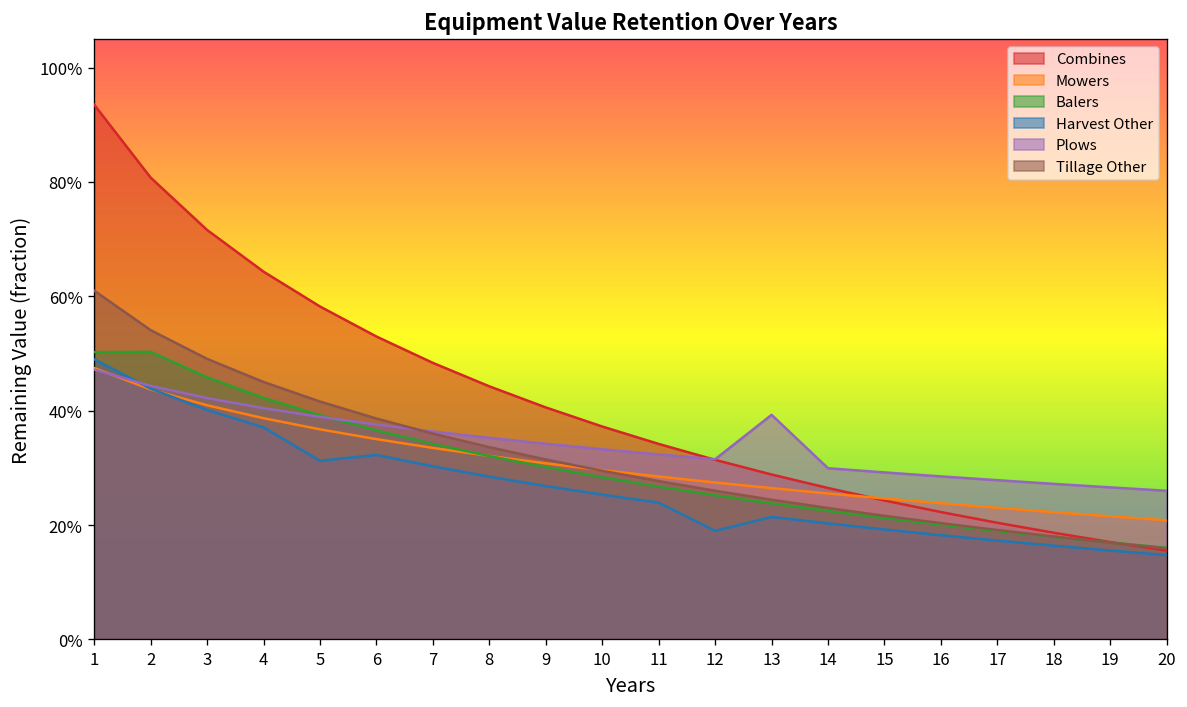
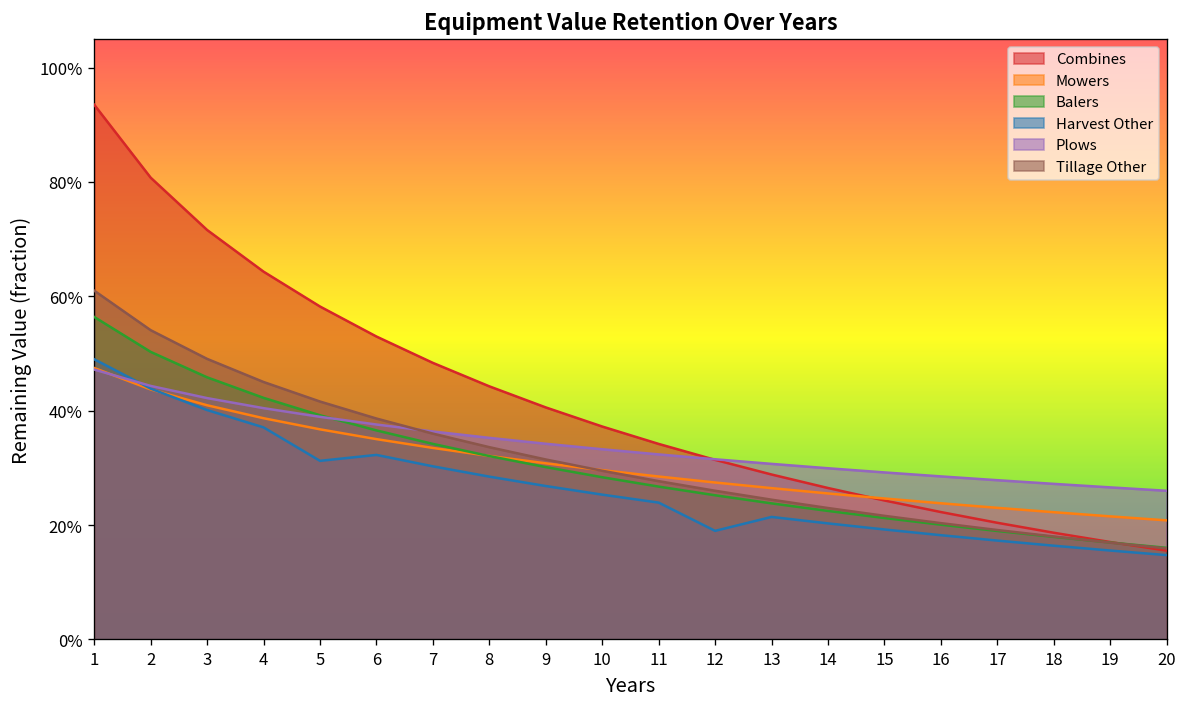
  {
    "Combines": {
      "1": "94%",
      "2": "81%",
      "3": "72%",
      "4": "64%",
      "5": "58%",
      "6": "53%",
      "7": "48%",
      "8": "44%",
      "9": "41%",
      "10": "37%",
      "11": "34%",
      "13": "29%",
      "14": "26%",
      "16": "22%",
      "17": "20%",
      "18": "19%"
    },
    "Mowers": {
      "3": "41%",
      "4": "39%",
      "5": "37%",
      "6": "35%",
      "7": "33%",
      "9": "31%",
      "11": "28%",
      "12": "27%",
      "13": "26%",
      "14": "26%",
      "16": "24%",
      "17": "23%",
      "18": "22%",
      "19": "22%",
      "20": "21%"
    },
    "Balers": {
-     "1": "50%",
+     "1": "56%",
      "2": "50%",
      "3": "46%",
      "4": "42%",
      "6": "37%",
      "7": "34%",
      "9": "30%",
      "10": "28%",
      "11": "27%",
      "12": "25%",
      "13": "24%"
    },
    "Harvest Other": {
      "1": "49%",
      "3": "40%",
      "4": "37%",
      "5": "31%",
      "6": "32%",
      "7": "30%",
      "8": "28%",
      "9": "27%",
      "10": "25%",
      "11": "24%",
      "12": "19%",
      "13": "21%",
      "14": "20%",
      "15": "19%",
      "16": "18%",
      "17": "17%",
      "18": "16%",
      "19": "16%",
      "20": "15%"
    },
    "Plows": {
      "3": "42%",
      "4": "40%",
      "6": "38%",
      "8": "35%",
      "9": "34%",
      "10": "33%",
      "11": "32%",
-     "13": "39%",
+     "13": "31%",
      "14": "30%",
      "15": "29%",
      "16": "29%",
      "17": "28%",
      "18": "27%",
      "19": "27%",
      "20": "26%"
    },
    "Tillage Other": {
      "1": "61%",
      "2": "54%",
      "3": "49%",
      "4": "45%",
      "5": "42%",
      "6": "39%",
      "8": "34%",
      "9": "31%",
      "11": "28%",
      "12": "26%",
      "13": "24%"
    }
  }
